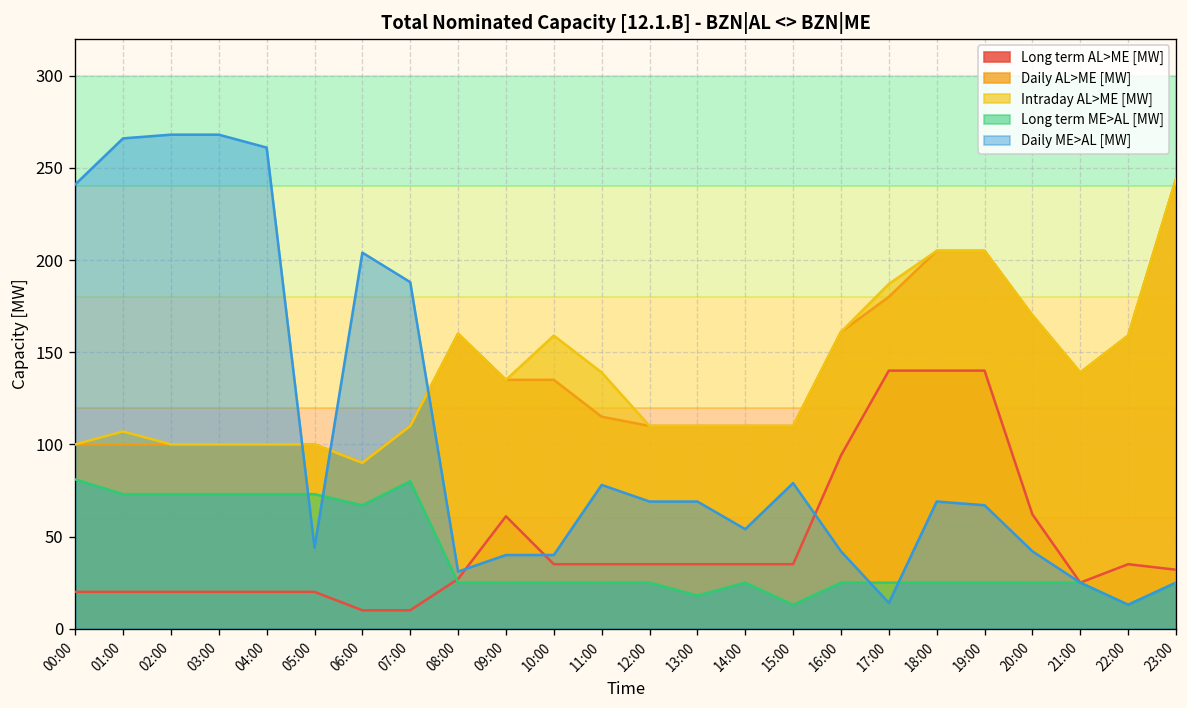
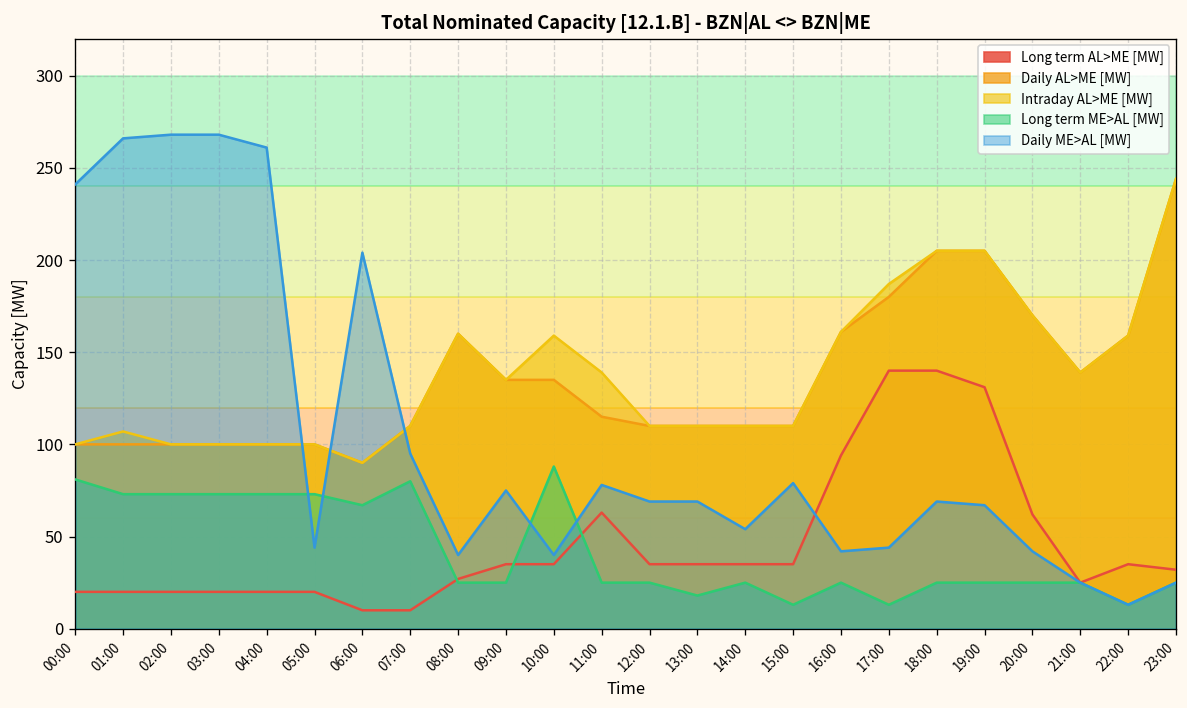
  {
    "Long term AL>ME [MW]": {
      "00:00": 20,
      "01:00": 20,
      "02:00": 20,
      "03:00": 20,
      "04:00": 20,
      "05:00": 20,
      "06:00": 10,
      "07:00": 10,
      "08:00": 27,
-     "09:00": 61,
+     "09:00": 35,
      "10:00": 35,
-     "11:00": 35,
+     "11:00": 63,
      "12:00": 35,
      "13:00": 35,
      "14:00": 35,
      "15:00": 35,
      "16:00": 94,
      "17:00": 140,
      "18:00": 140,
-     "19:00": 140,
+     "19:00": 131,
      "20:00": 62,
      "22:00": 35,
      "23:00": 32
    },
    "Long term ME>AL [MW]": {
      "00:00": 81,
      "01:00": 73,
      "02:00": 73,
      "03:00": 73,
      "04:00": 73,
      "05:00": 73,
      "06:00": 67,
      "07:00": 80,
      "08:00": 25,
      "09:00": 25,
-     "10:00": 25,
+     "10:00": 88,
      "11:00": 25,
      "12:00": 25,
      "13:00": 18,
      "14:00": 25,
      "15:00": 13,
      "16:00": 25,
-     "17:00": 25,
+     "17:00": 13,
      "18:00": 25,
      "19:00": 25,
      "20:00": 25
    },
    "Daily ME>AL [MW]": {
      "00:00": 241,
      "01:00": 266,
      "02:00": 268,
      "03:00": 268,
      "04:00": 261,
      "05:00": 44,
      "06:00": 204,
-     "07:00": 188,
-     "08:00": 31,
-     "09:00": 40,
+     "07:00": 95,
+     "08:00": 40,
+     "09:00": 75,
      "10:00": 40,
      "11:00": 78,
      "12:00": 69,
      "13:00": 69,
      "14:00": 54,
      "15:00": 79,
      "16:00": 42,
-     "17:00": 14,
+     "17:00": 44,
      "18:00": 69,
      "19:00": 67,
      "20:00": 42
    }
  }
